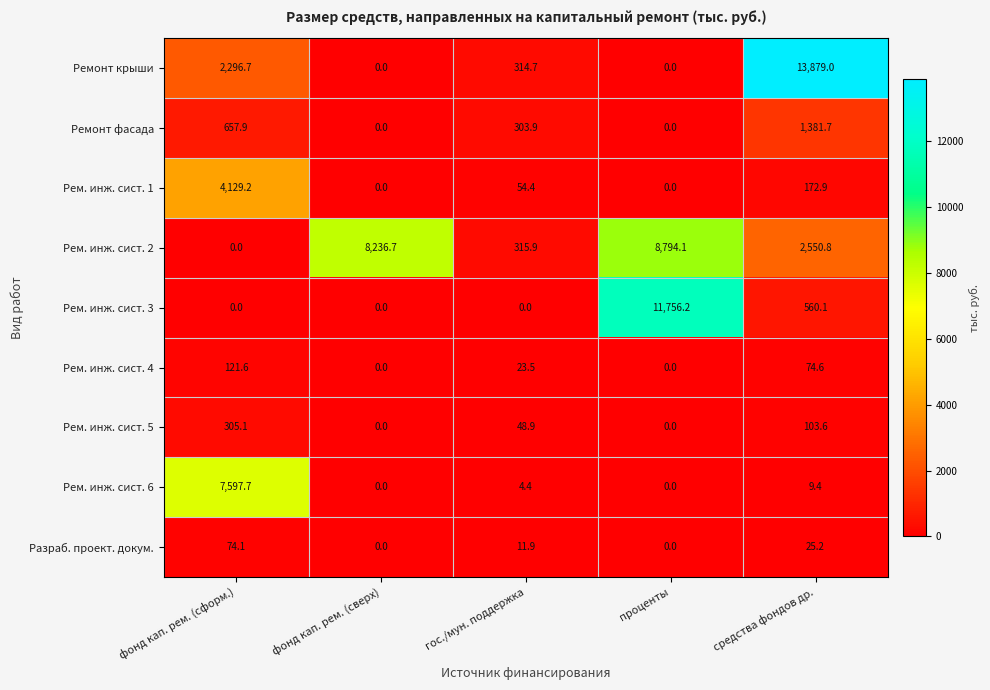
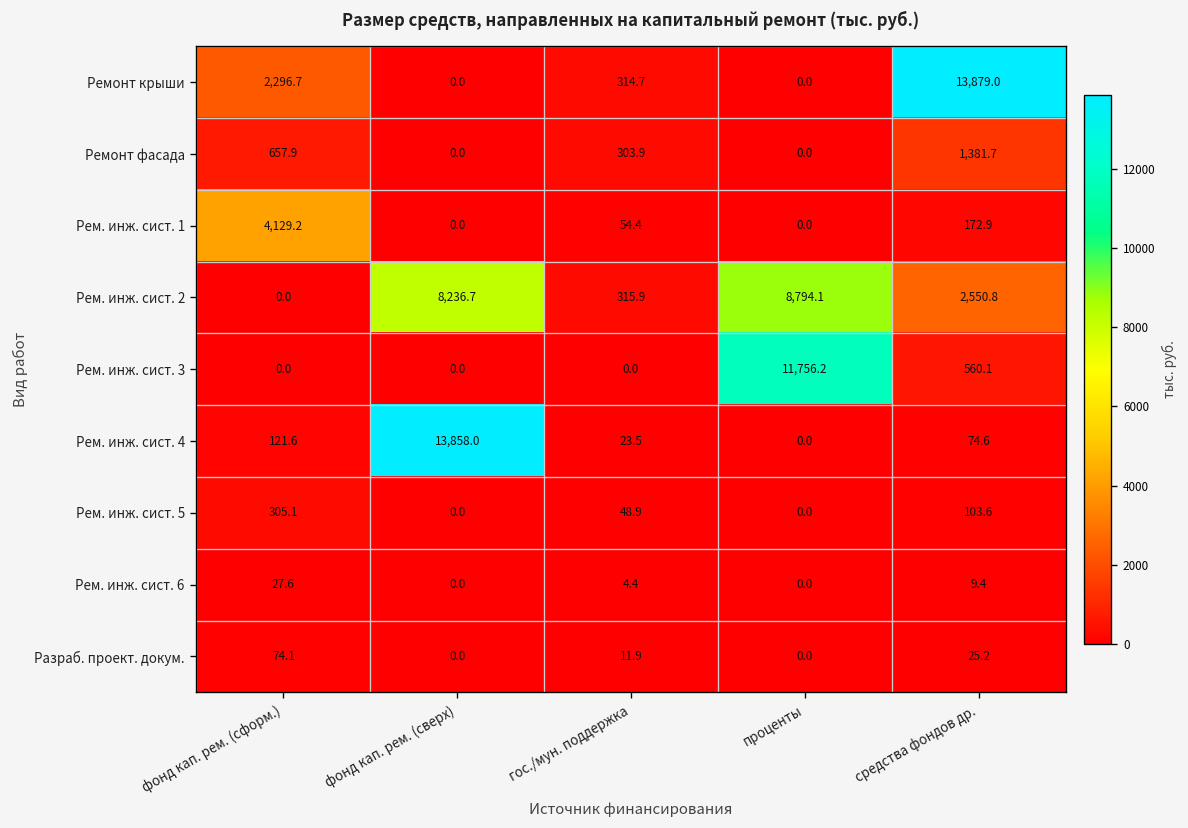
  {
    "Ремонт крыши": {
      "фонд кап. рем. (сформ.)": "2,296.7",
      "фонд кап. рем. (сверх)": "0.0",
      "гос./мун. поддержка": "314.7",
      "проценты": "0.0",
      "средства фондов др.": "13,879.0"
    },
    "Ремонт фасада": {
      "фонд кап. рем. (сформ.)": "657.9",
      "фонд кап. рем. (сверх)": "0.0",
      "гос./мун. поддержка": "303.9",
      "проценты": "0.0",
      "средства фондов др.": "1,381.7"
    },
    "Рем. инж. сист. 1": {
      "фонд кап. рем. (сформ.)": "4,129.2",
      "фонд кап. рем. (сверх)": "0.0",
      "гос./мун. поддержка": "54.4",
      "проценты": "0.0",
      "средства фондов др.": "172.9"
    },
    "Рем. инж. сист. 2": {
      "фонд кап. рем. (сформ.)": "0.0",
      "фонд кап. рем. (сверх)": "8,236.7",
      "гос./мун. поддержка": "315.9",
      "проценты": "8,794.1",
      "средства фондов др.": "2,550.8"
    },
    "Рем. инж. сист. 3": {
      "фонд кап. рем. (сформ.)": "0.0",
      "фонд кап. рем. (сверх)": "0.0",
      "гос./мун. поддержка": "0.0",
      "проценты": "11,756.2",
      "средства фондов др.": "560.1"
    },
    "Рем. инж. сист. 4": {
      "фонд кап. рем. (сформ.)": "121.6",
-     "фонд кап. рем. (сверх)": "0.0",
+     "фонд кап. рем. (сверх)": "13,858.0",
      "гос./мун. поддержка": "23.5",
      "проценты": "0.0",
      "средства фондов др.": "74.6"
    },
    "Рем. инж. сист. 5": {
      "фонд кап. рем. (сформ.)": "305.1",
      "фонд кап. рем. (сверх)": "0.0",
      "гос./мун. поддержка": "48.9",
      "проценты": "0.0",
      "средства фондов др.": "103.6"
    },
    "Рем. инж. сист. 6": {
-     "фонд кап. рем. (сформ.)": "7,597.7",
+     "фонд кап. рем. (сформ.)": "27.6",
      "фонд кап. рем. (сверх)": "0.0",
      "гос./мун. поддержка": "4.4",
      "проценты": "0.0",
      "средства фондов др.": "9.4"
    },
    "Разраб. проект. докум.": {
      "фонд кап. рем. (сформ.)": "74.1",
      "фонд кап. рем. (сверх)": "0.0",
      "гос./мун. поддержка": "11.9",
      "проценты": "0.0",
      "средства фондов др.": "25.2"
    }
  }
